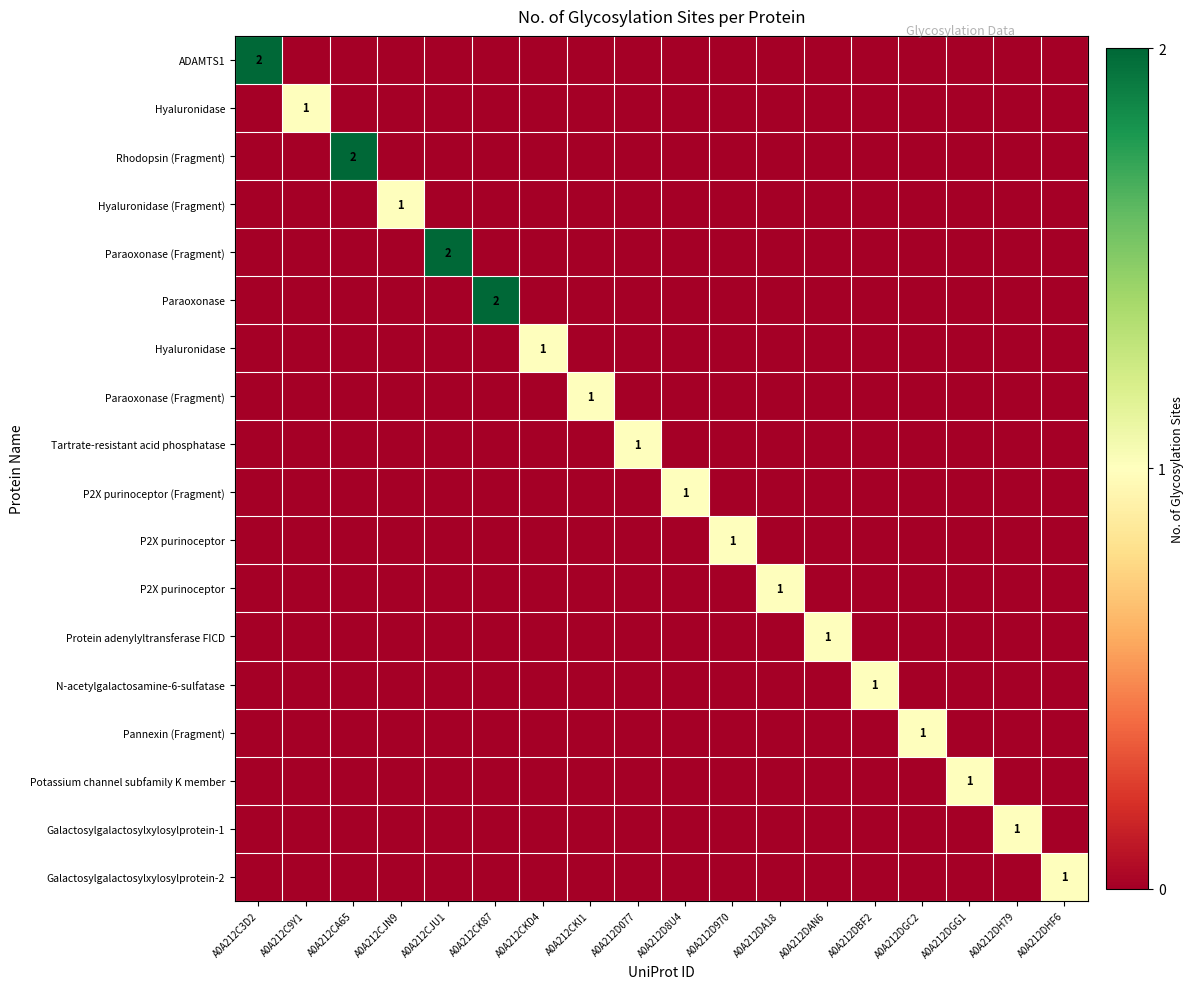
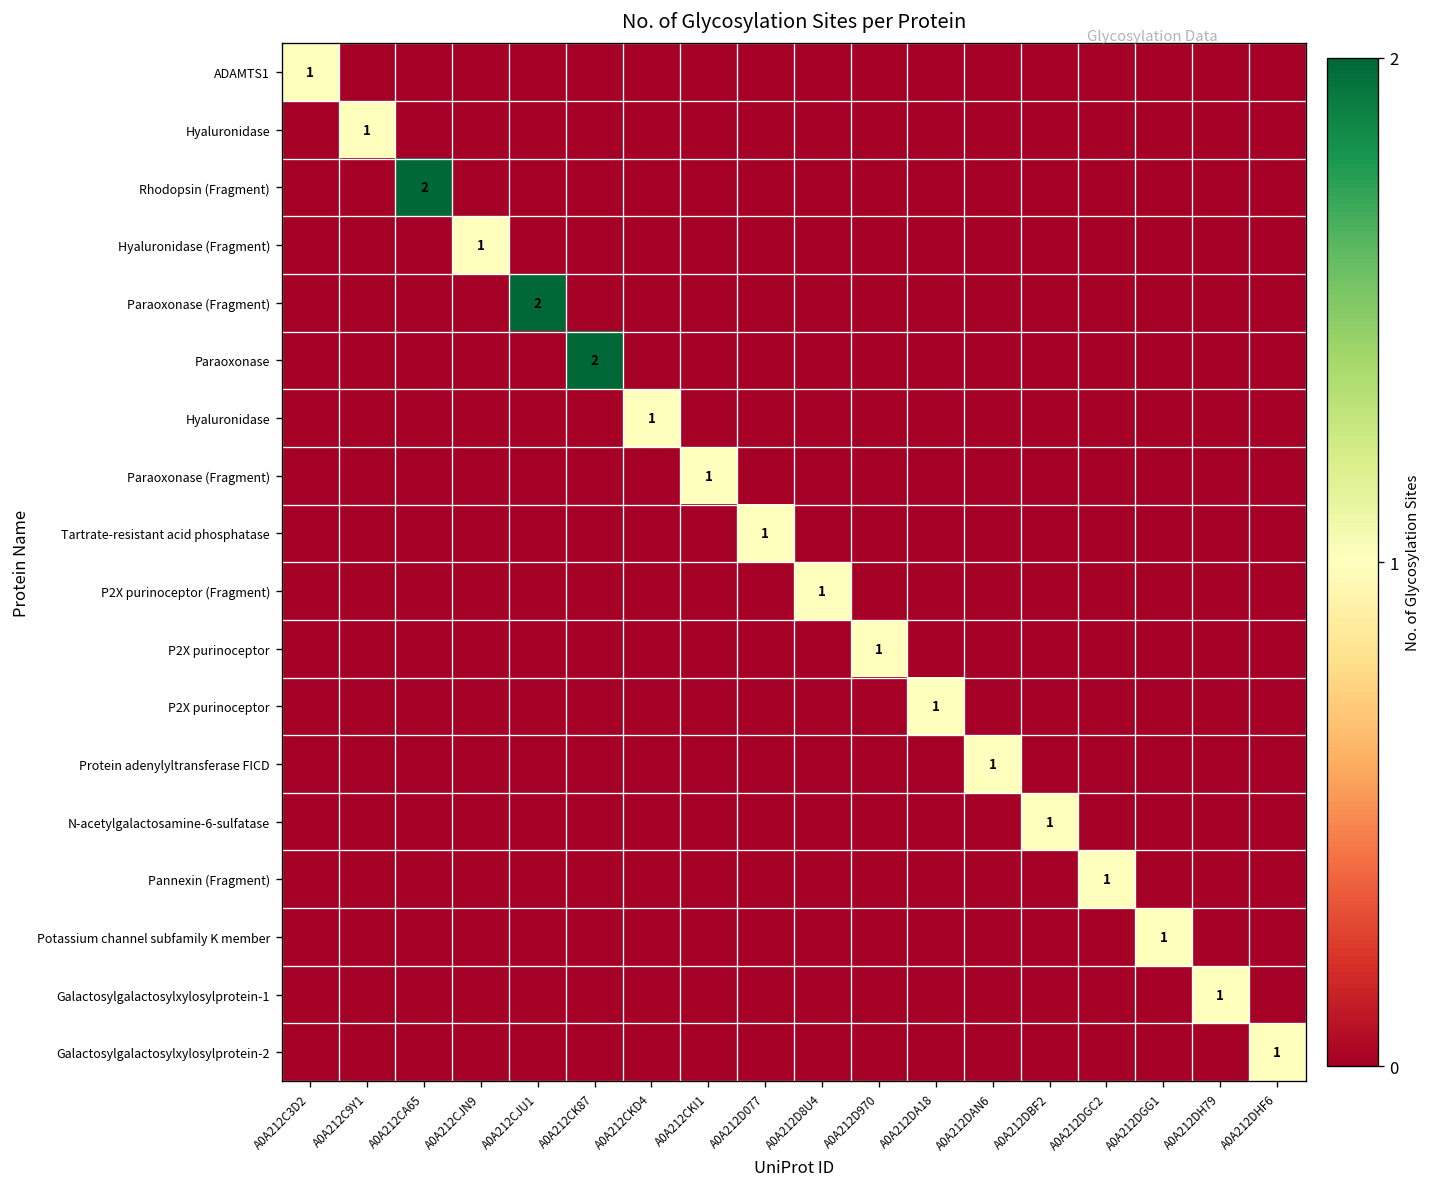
  {
    "ADAMTS1": {
-     "A0A212C3D2": 2
+     "A0A212C3D2": 1
    },
    "Rhodopsin (Fragment)": {
      "A0A212CA65": 2
    },
    "Hyaluronidase (Fragment)": {
      "A0A212CJN9": 1
    },
    "Paraoxonase": {
      "A0A212CK87": 2
    },
    "Tartrate-resistant acid phosphatase": {
      "A0A212D077": 1
    },
    "P2X purinoceptor (Fragment)": {
      "A0A212D8U4": 1
    },
    "Protein adenylyltransferase FICD": {
      "A0A212DAN6": 1
    },
    "N-acetylgalactosamine-6-sulfatase": {
      "A0A212DBF2": 1
    },
    "Pannexin (Fragment)": {
      "A0A212DGC2": 1
    },
    "Potassium channel subfamily K member": {
      "A0A212DGG1": 1
    },
    "Galactosylgalactosylxylosylprotein-1": {
      "A0A212DH79": 1
    },
    "Galactosylgalactosylxylosylprotein-2": {
      "A0A212DHF6": 1
    }
  }
